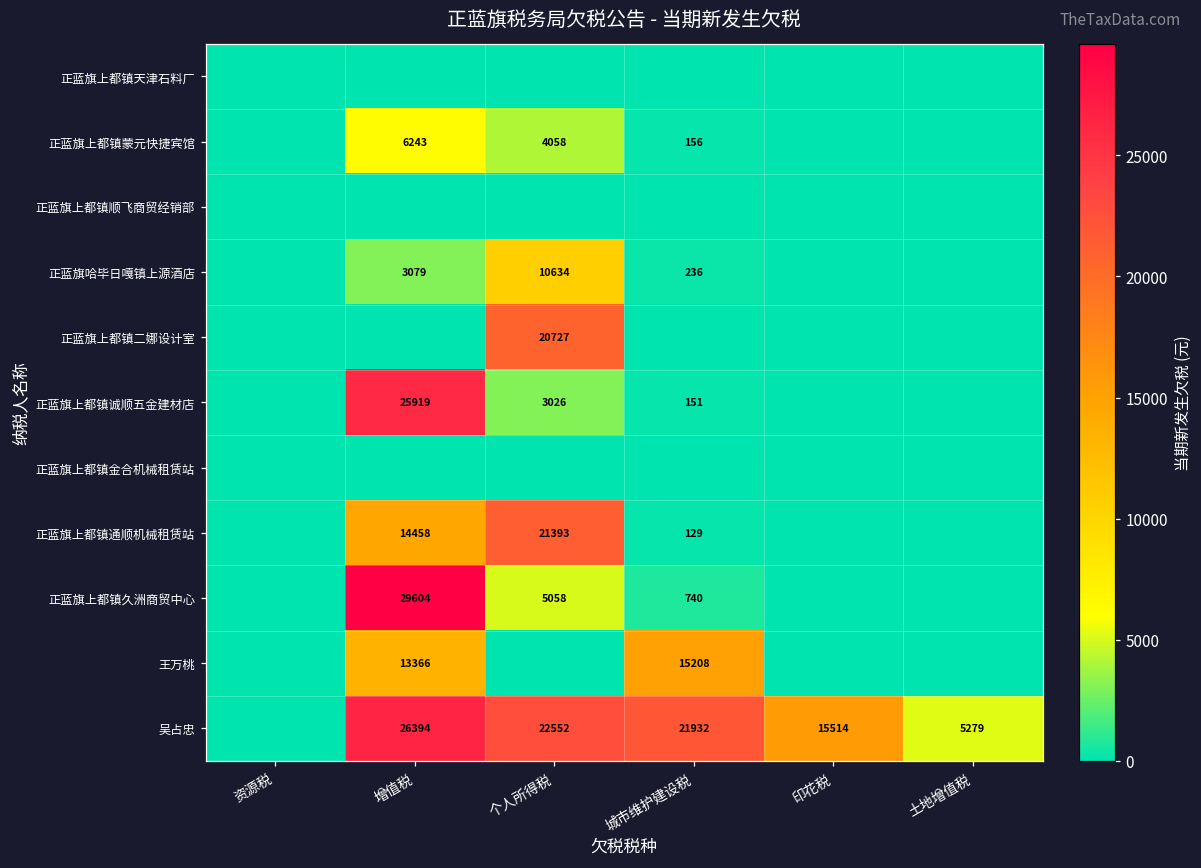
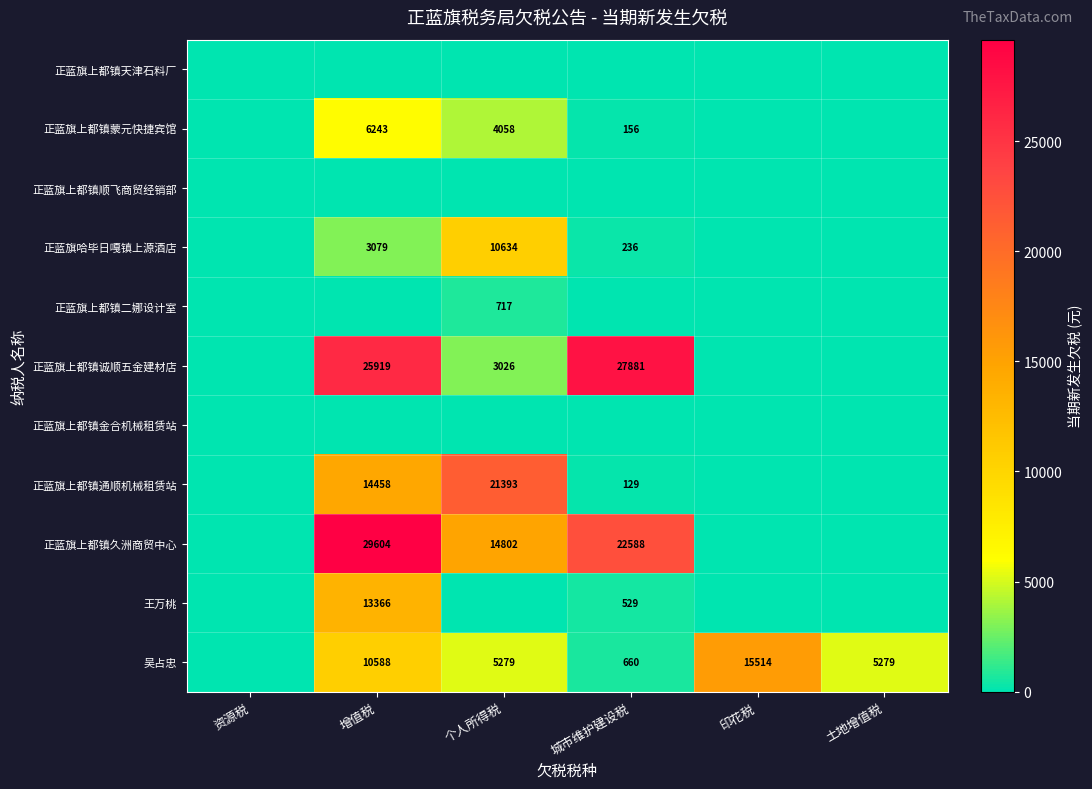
  {
    "正蓝旗上都镇蒙元快捷宾馆": {
      "增值税": 6243,
      "个人所得税": 4058,
      "城市维护建设税": 156
    },
    "正蓝旗哈毕日嘎镇上源酒店": {
      "增值税": 3079,
      "个人所得税": 10634,
      "城市维护建设税": 236
    },
    "正蓝旗上都镇二娜设计室": {
-     "个人所得税": 20727
+     "个人所得税": 717
    },
    "正蓝旗上都镇诚顺五金建材店": {
      "增值税": 25919,
      "个人所得税": 3026,
-     "城市维护建设税": 151
+     "城市维护建设税": 27881
    },
    "正蓝旗上都镇通顺机械租赁站": {
      "增值税": 14458,
      "个人所得税": 21393,
      "城市维护建设税": 129
    },
    "正蓝旗上都镇久洲商贸中心": {
      "增值税": 29604,
-     "个人所得税": 5058,
-     "城市维护建设税": 740
+     "个人所得税": 14802,
+     "城市维护建设税": 22588
    },
    "王万桃": {
      "增值税": 13366,
-     "城市维护建设税": 15208
+     "城市维护建设税": 529
    },
    "吴占忠": {
-     "增值税": 26394,
-     "个人所得税": 22552,
-     "城市维护建设税": 21932,
+     "增值税": 10588,
+     "个人所得税": 5279,
+     "城市维护建设税": 660,
      "印花税": 15514,
      "土地增值税": 5279
    }
  }
